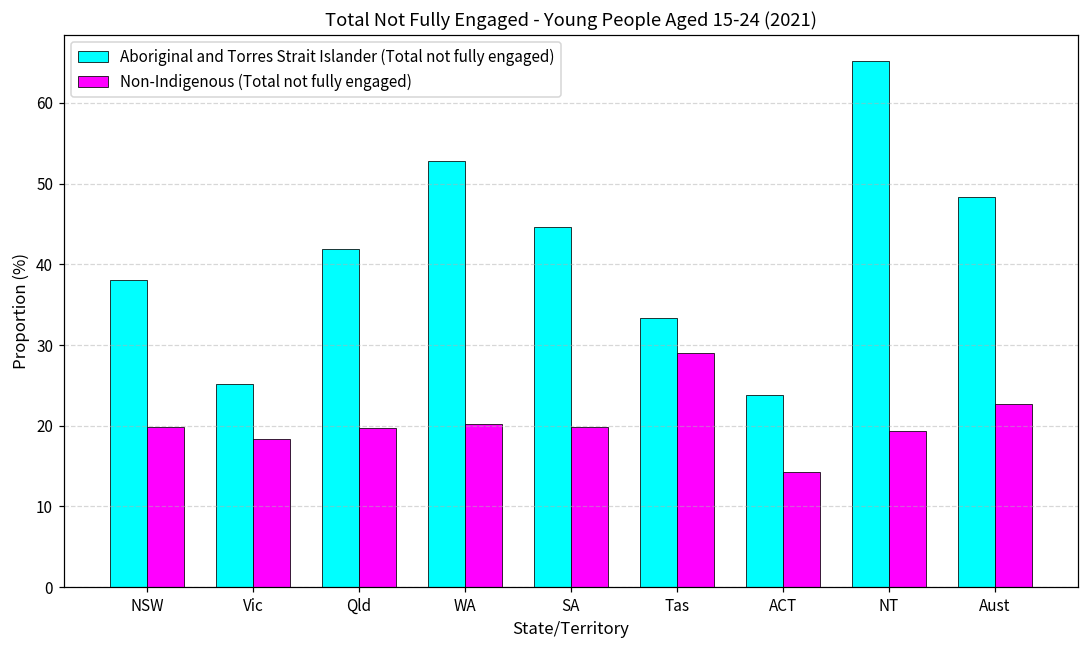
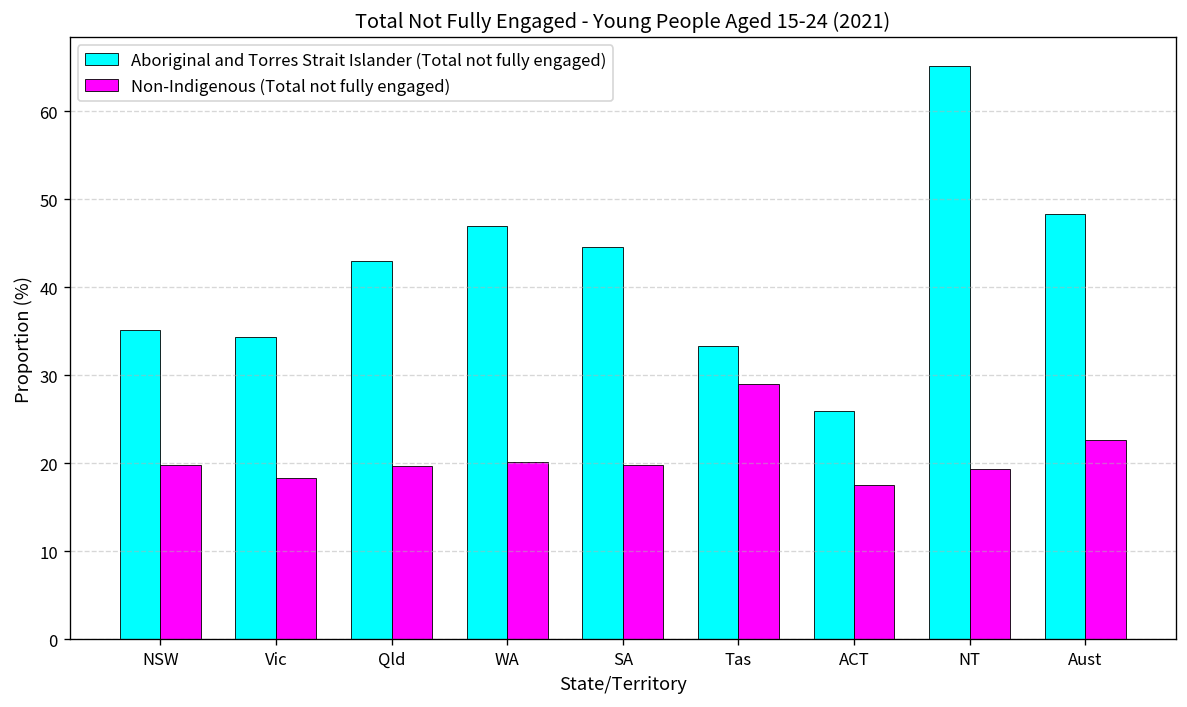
  {
    "Aboriginal and Torres Strait Islander (Total not fully engaged)": {
-     "NSW": 38,
-     "Vic": 25,
-     "Qld": 42,
-     "WA": 53,
+     "NSW": 35,
+     "Vic": 34,
+     "Qld": 43,
+     "WA": 47,
      "SA": 45,
      "Tas": 33,
-     "ACT": 24,
+     "ACT": 26,
      "NT": 65,
      "Aust": 48
    },
    "Non-Indigenous (Total not fully engaged)": {
      "NSW": 20,
      "Vic": 18,
      "Qld": 20,
      "WA": 20,
      "SA": 20,
      "Tas": 29,
-     "ACT": 14,
+     "ACT": 18,
      "NT": 19,
      "Aust": 23
    }
  }
